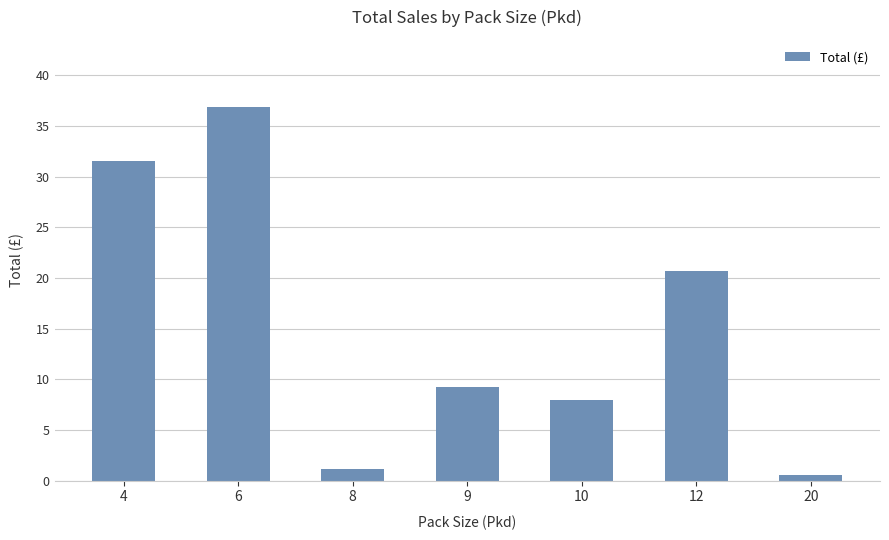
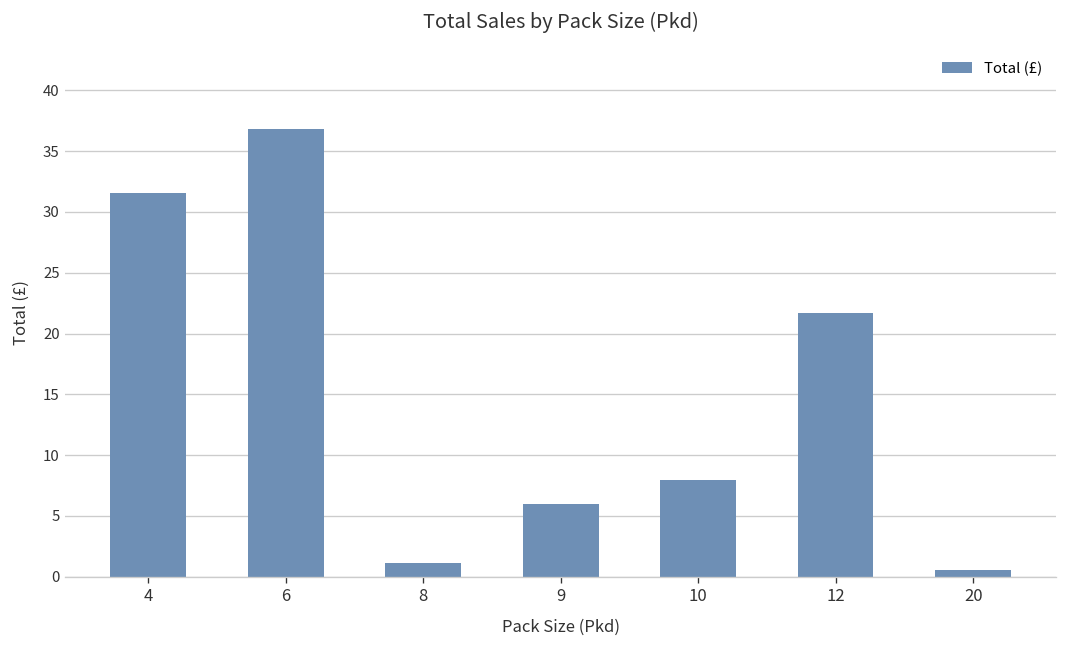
  {
    "4": 31.6,
    "6": 36.9,
    "8": 1.2,
-   "9": 9.3,
+   "9": 6.0,
    "10": 8.0,
-   "12": 20.7,
+   "12": 21.7,
    "20": 0.5
  }
